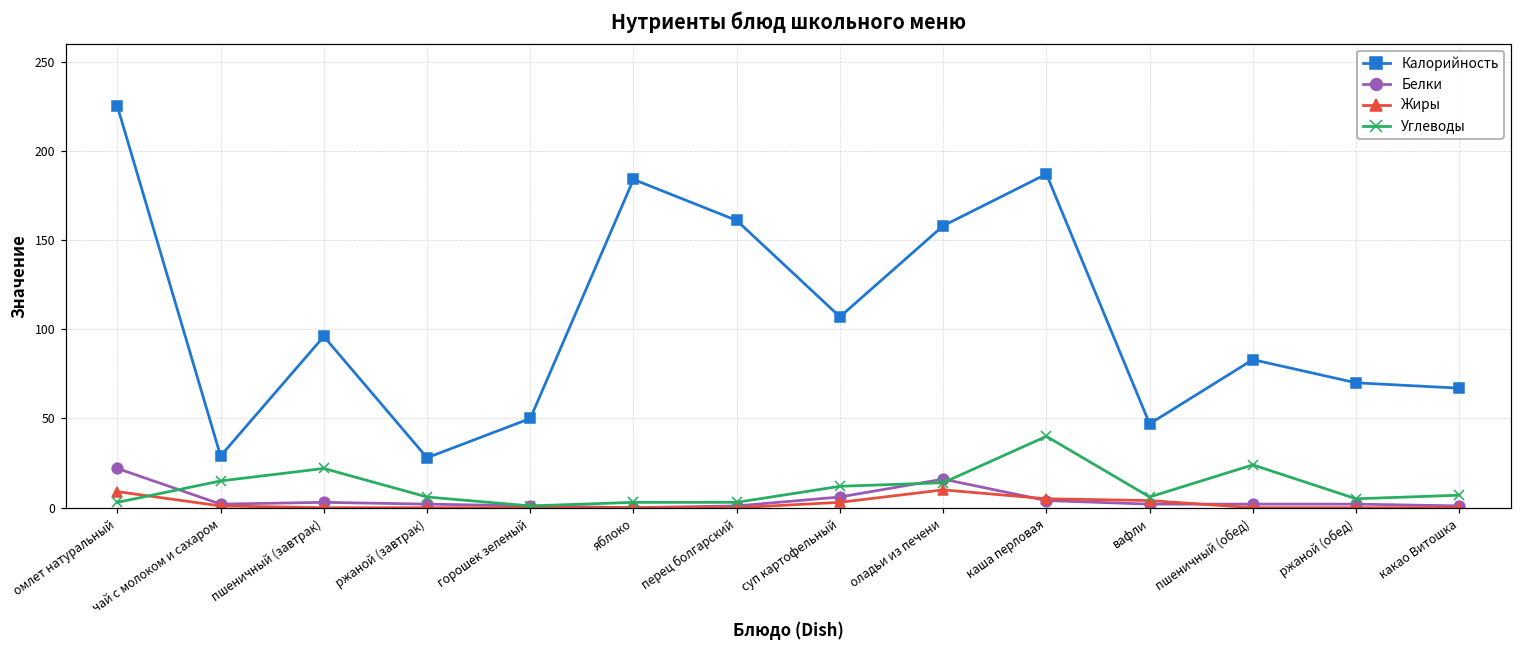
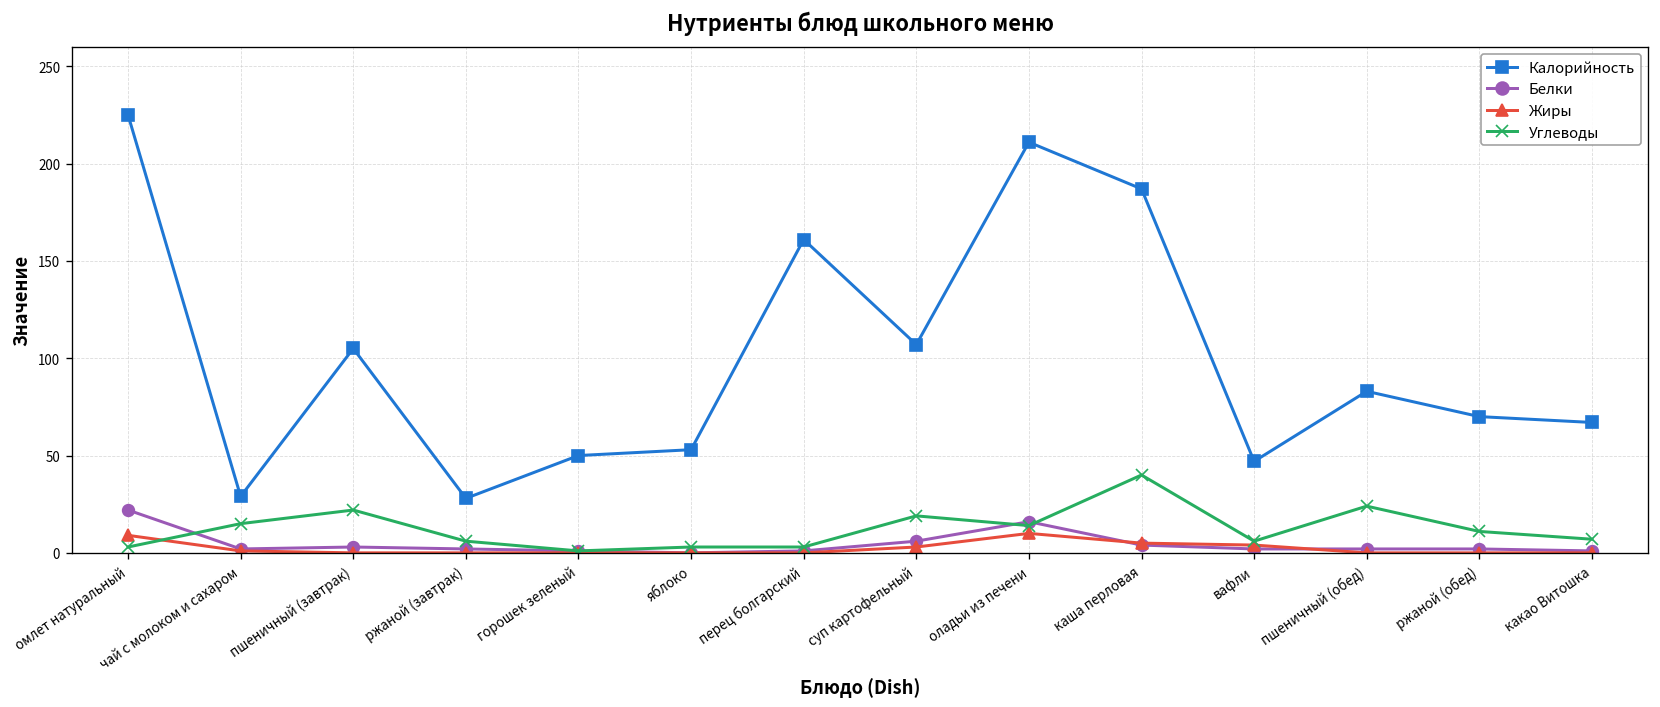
  {
    "Калорийность": {
      "омлет натуральный": 225,
      "чай с молоком и сахаром": 29,
-     "пшеничный (завтрак)": 96,
+     "пшеничный (завтрак)": 105,
      "ржаной (завтрак)": 28,
      "горошек зеленый": 50,
-     "яблоко": 184,
+     "яблоко": 53,
      "перец болгарский": 161,
      "суп картофельный": 107,
-     "оладьи из печени": 158,
+     "оладьи из печени": 211,
      "каша перловая": 187,
      "вафли": 47,
      "пшеничный (обед)": 83,
      "ржаной (обед)": 70,
      "какао Витошка": 67
    },
    "Белки": {
      "омлет натуральный": 22,
      "пшеничный (завтрак)": 3,
      "ржаной (завтрак)": 2,
      "суп картофельный": 6,
      "оладьи из печени": 16,
      "вафли": 2,
      "пшеничный (обед)": 2,
      "ржаной (обед)": 2
    },
    "Жиры": {
      "омлет натуральный": 9,
      "пшеничный (завтрак)": 0,
      "ржаной (завтрак)": 0,
      "суп картофельный": 3,
      "оладьи из печени": 10,
      "вафли": 4,
      "пшеничный (обед)": 0,
      "ржаной (обед)": 0
    },
    "Углеводы": {
      "омлет натуральный": 3,
      "чай с молоком и сахаром": 15,
      "пшеничный (завтрак)": 22,
      "ржаной (завтрак)": 6,
      "яблоко": 3,
      "перец болгарский": 3,
-     "суп картофельный": 12,
+     "суп картофельный": 19,
      "оладьи из печени": 14,
      "каша перловая": 40,
      "вафли": 6,
      "пшеничный (обед)": 24,
-     "ржаной (обед)": 5,
+     "ржаной (обед)": 11,
      "какао Витошка": 7
    }
  }
